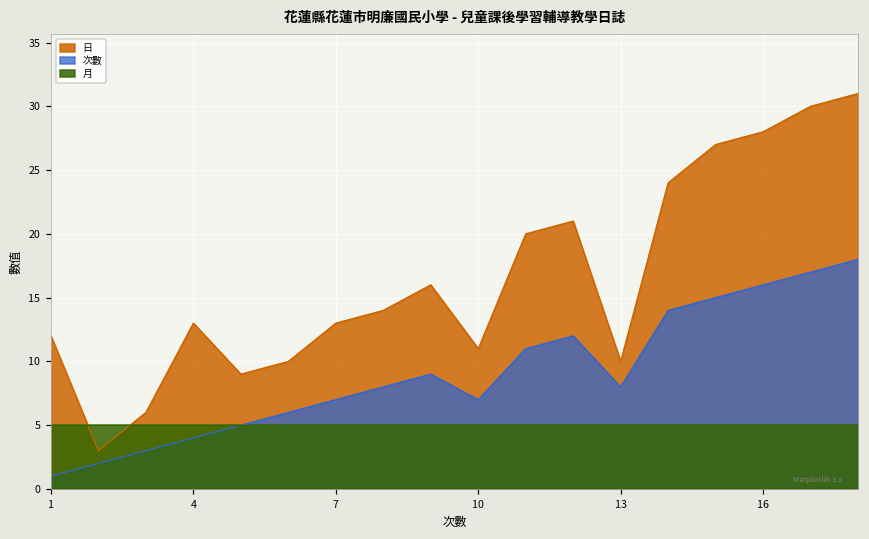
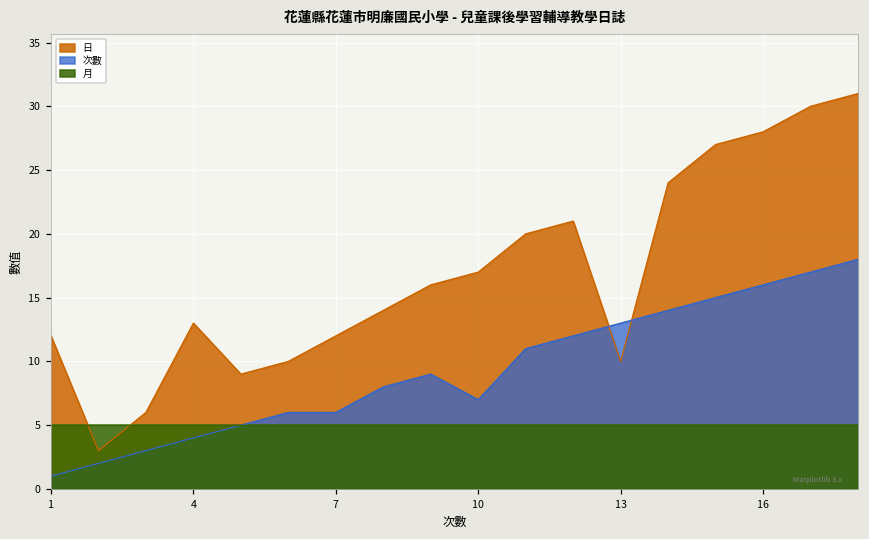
  {
    "日": {
      "1": 12,
      "4": 13,
-     "7": 13,
-     "10": 11,
+     "7": 12,
+     "10": 17,
      "13": 10,
      "16": 28
    },
    "次數": {
      "1": 1,
      "4": 4,
-     "7": 7,
+     "7": 6,
      "10": 7,
-     "13": 8,
+     "13": 13,
      "16": 16
    },
    "月": {
      "1": 5,
      "4": 5,
      "7": 5,
      "10": 5,
      "13": 5,
      "16": 5
    }
  }
